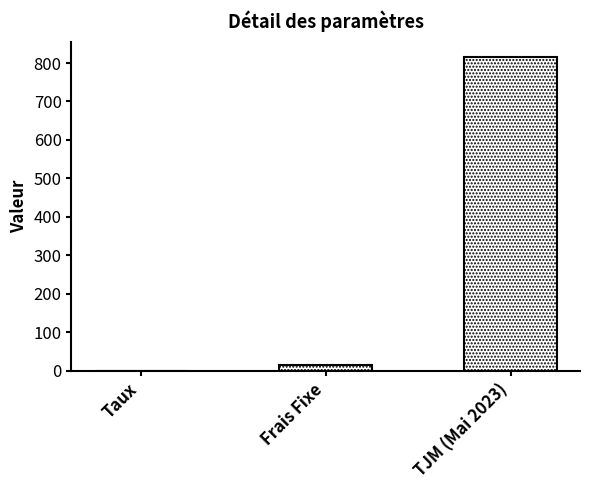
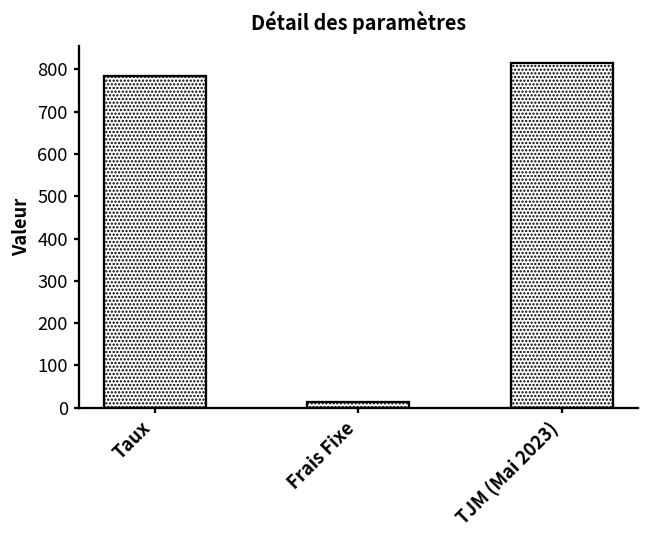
  {
-   "Taux": 0,
+   "Taux": 780,
    "Frais Fixe": 10,
    "TJM (Mai 2023)": 820
  }
